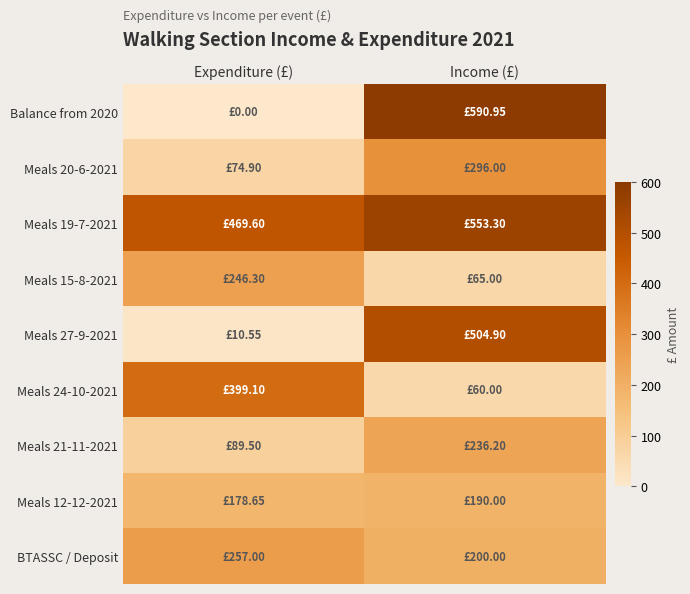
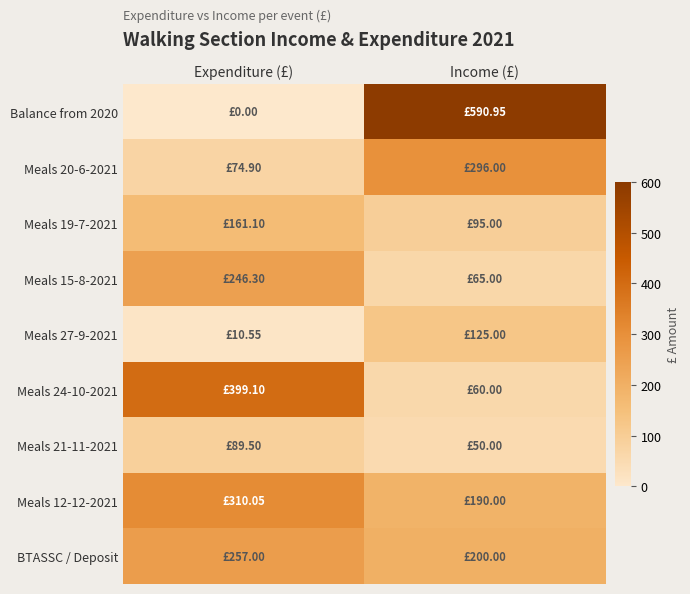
  {
    "Balance from 2020": {
      "Expenditure (£)": "£0.00",
      "Income (£)": "£590.95"
    },
    "Meals 20-6-2021": {
      "Expenditure (£)": "£74.90",
      "Income (£)": "£296.00"
    },
    "Meals 19-7-2021": {
-     "Expenditure (£)": "£469.60",
-     "Income (£)": "£553.30"
+     "Expenditure (£)": "£161.10",
+     "Income (£)": "£95.00"
    },
    "Meals 15-8-2021": {
      "Expenditure (£)": "£246.30",
      "Income (£)": "£65.00"
    },
    "Meals 27-9-2021": {
      "Expenditure (£)": "£10.55",
-     "Income (£)": "£504.90"
+     "Income (£)": "£125.00"
    },
    "Meals 24-10-2021": {
      "Expenditure (£)": "£399.10",
      "Income (£)": "£60.00"
    },
    "Meals 21-11-2021": {
      "Expenditure (£)": "£89.50",
-     "Income (£)": "£236.20"
+     "Income (£)": "£50.00"
    },
    "Meals 12-12-2021": {
-     "Expenditure (£)": "£178.65",
+     "Expenditure (£)": "£310.05",
      "Income (£)": "£190.00"
    },
    "BTASSC / Deposit": {
      "Expenditure (£)": "£257.00",
      "Income (£)": "£200.00"
    }
  }
